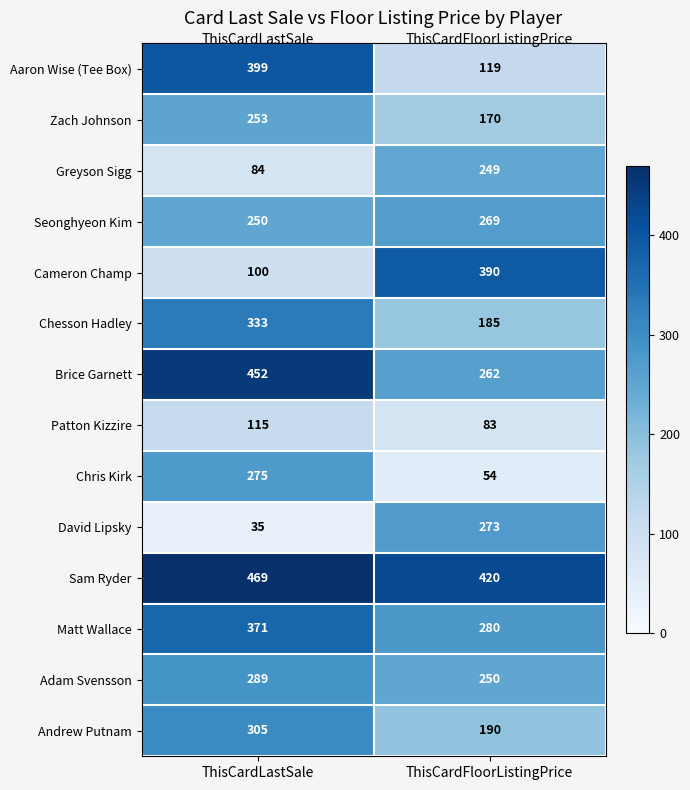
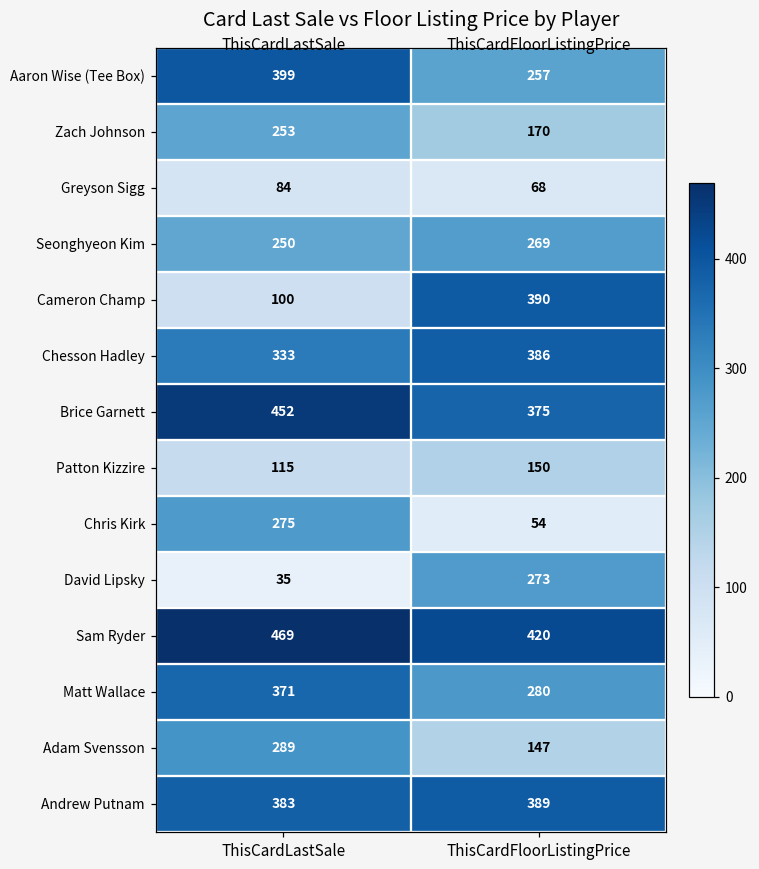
  {
    "Aaron Wise (Tee Box)": {
      "ThisCardLastSale": 399,
-     "ThisCardFloorListingPrice": 119
+     "ThisCardFloorListingPrice": 257
    },
    "Zach Johnson": {
      "ThisCardLastSale": 253,
      "ThisCardFloorListingPrice": 170
    },
    "Greyson Sigg": {
      "ThisCardLastSale": 84,
-     "ThisCardFloorListingPrice": 249
+     "ThisCardFloorListingPrice": 68
    },
    "Seonghyeon Kim": {
      "ThisCardLastSale": 250,
      "ThisCardFloorListingPrice": 269
    },
    "Cameron Champ": {
      "ThisCardLastSale": 100,
      "ThisCardFloorListingPrice": 390
    },
    "Chesson Hadley": {
      "ThisCardLastSale": 333,
-     "ThisCardFloorListingPrice": 185
+     "ThisCardFloorListingPrice": 386
    },
    "Brice Garnett": {
      "ThisCardLastSale": 452,
-     "ThisCardFloorListingPrice": 262
+     "ThisCardFloorListingPrice": 375
    },
    "Patton Kizzire": {
      "ThisCardLastSale": 115,
-     "ThisCardFloorListingPrice": 83
+     "ThisCardFloorListingPrice": 150
    },
    "Chris Kirk": {
      "ThisCardLastSale": 275,
      "ThisCardFloorListingPrice": 54
    },
    "David Lipsky": {
      "ThisCardLastSale": 35,
      "ThisCardFloorListingPrice": 273
    },
    "Sam Ryder": {
      "ThisCardLastSale": 469,
      "ThisCardFloorListingPrice": 420
    },
    "Matt Wallace": {
      "ThisCardLastSale": 371,
      "ThisCardFloorListingPrice": 280
    },
    "Adam Svensson": {
      "ThisCardLastSale": 289,
-     "ThisCardFloorListingPrice": 250
+     "ThisCardFloorListingPrice": 147
    },
    "Andrew Putnam": {
-     "ThisCardLastSale": 305,
-     "ThisCardFloorListingPrice": 190
+     "ThisCardLastSale": 383,
+     "ThisCardFloorListingPrice": 389
    }
  }
